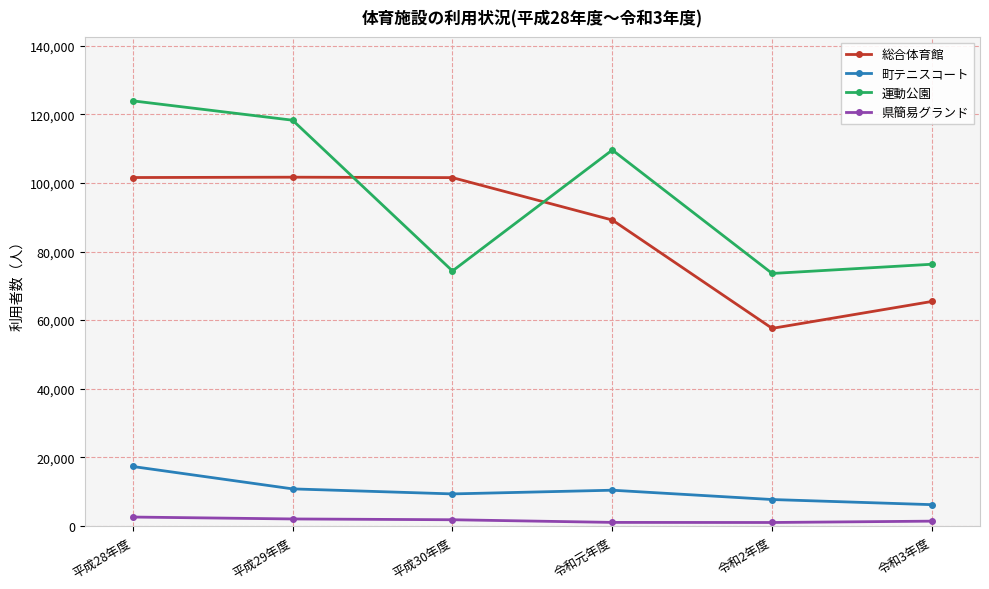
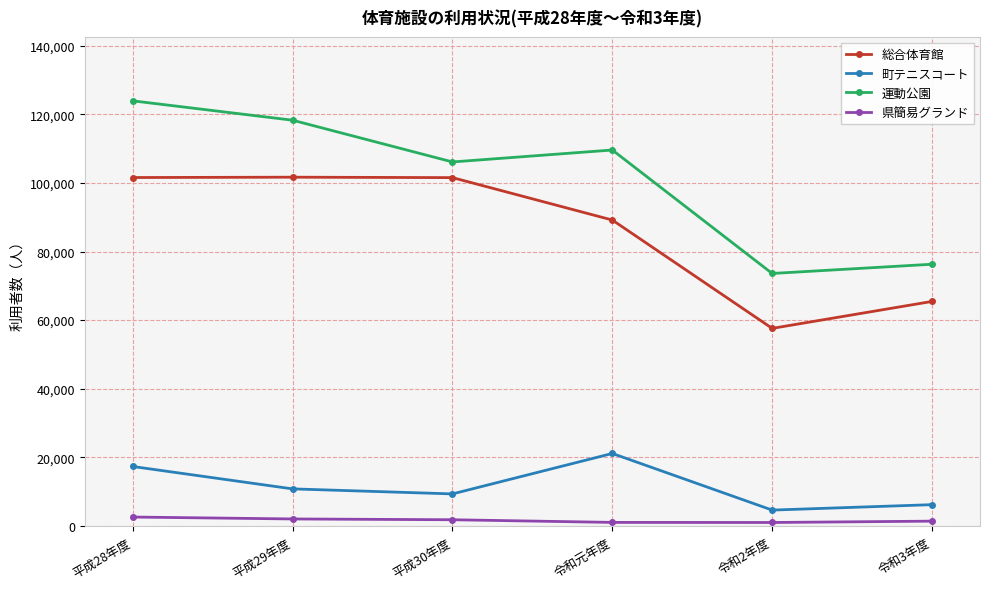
  {
    "総合体育館": {
      "平成28年度": "102,000",
      "平成29年度": "102,000",
      "平成30年度": "102,000",
      "令和元年度": "89,000",
      "令和2年度": "58,000",
      "令和3年度": "65,000"
    },
    "町テニスコート": {
      "平成28年度": "17,000",
      "平成29年度": "11,000",
      "平成30年度": "9,000",
-     "令和元年度": "10,000",
-     "令和2年度": "8,000",
+     "令和元年度": "21,000",
+     "令和2年度": "5,000",
      "令和3年度": "6,000"
    },
    "運動公園": {
      "平成28年度": "124,000",
      "平成29年度": "118,000",
-     "平成30年度": "74,000",
+     "平成30年度": "106,000",
      "令和元年度": "110,000",
      "令和2年度": "74,000",
      "令和3年度": "76,000"
    },
    "県簡易グランド": {
      "平成28年度": "3,000",
      "平成29年度": "2,000",
      "平成30年度": "2,000",
      "令和元年度": "1,000",
      "令和2年度": "1,000",
      "令和3年度": "1,000"
    }
  }
